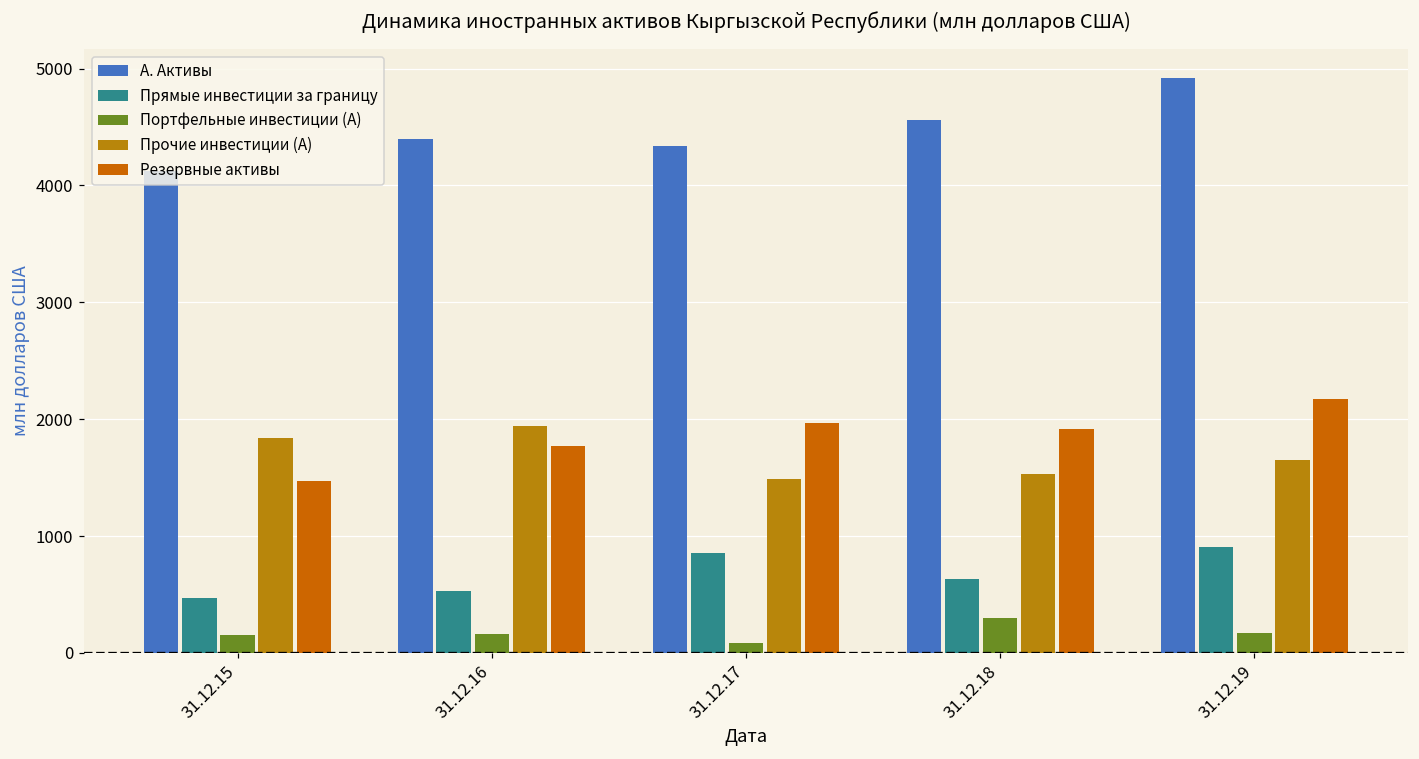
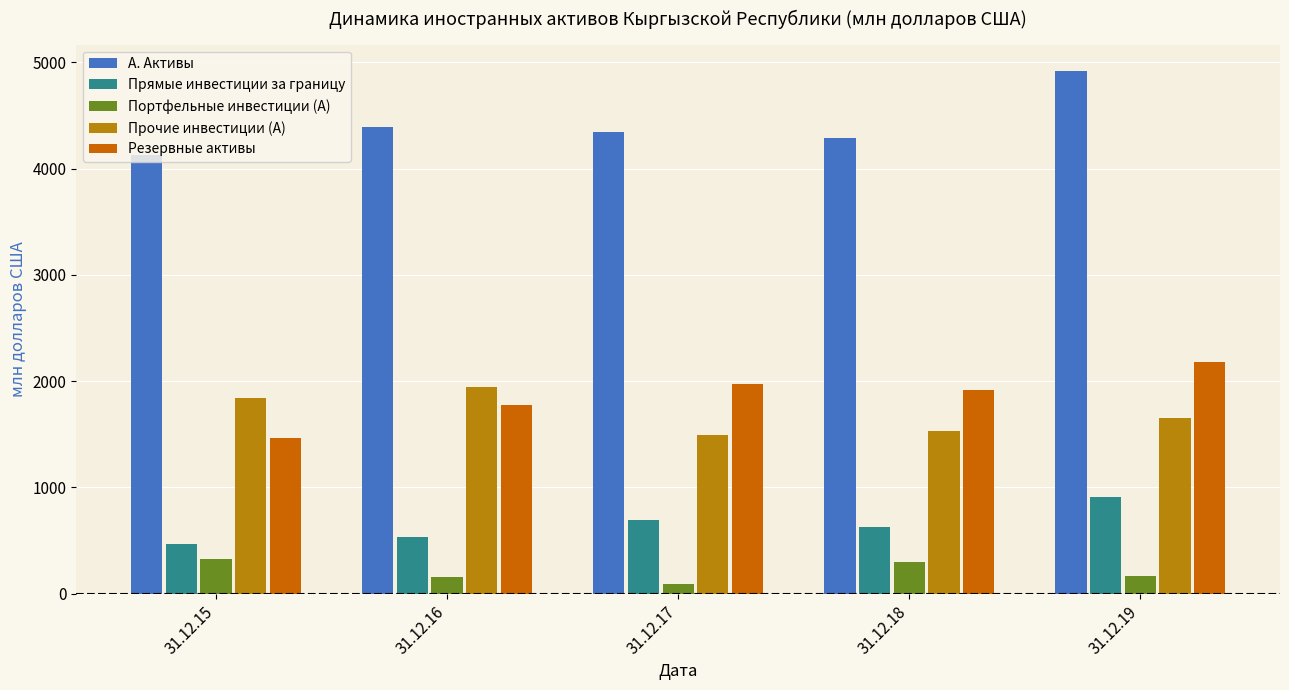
  {
    "А. Активы": {
      "31.12.16": 4400,
      "31.12.17": 4340,
-     "31.12.18": 4560,
+     "31.12.18": 4280,
      "31.12.19": 4920
    },
    "Прямые инвестиции за границу": {
      "31.12.15": 470,
      "31.12.16": 530,
-     "31.12.17": 850,
+     "31.12.17": 690,
      "31.12.18": 630,
      "31.12.19": 910
    },
    "Портфельные инвестиции (А)": {
-     "31.12.15": 160,
+     "31.12.15": 320,
      "31.12.16": 160,
      "31.12.17": 90,
      "31.12.18": 300,
      "31.12.19": 170
    }
  }
